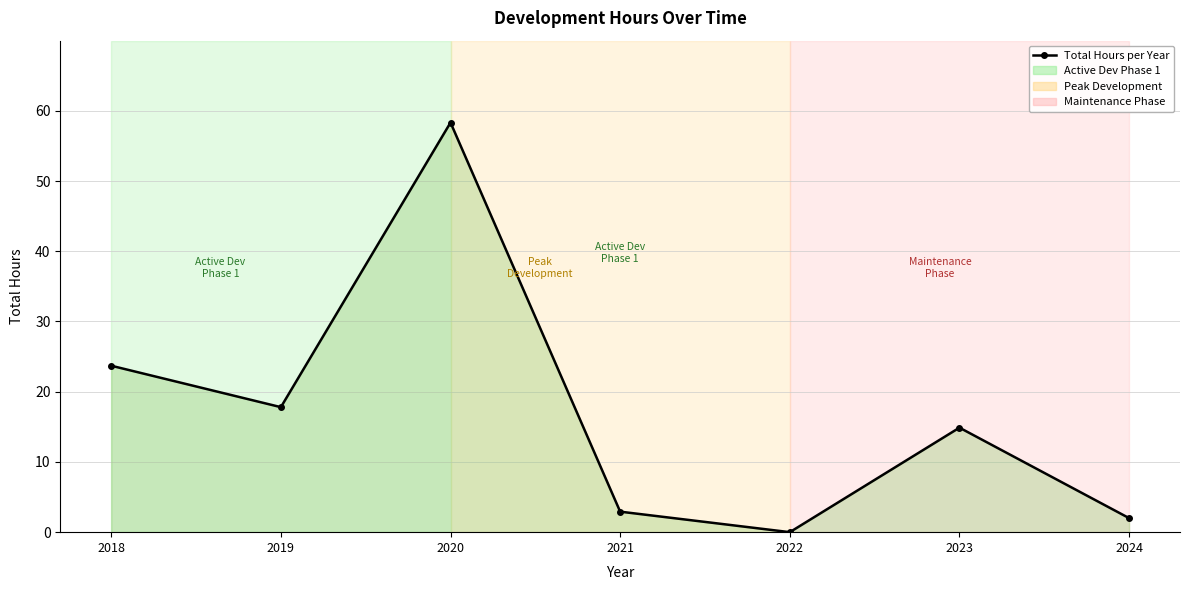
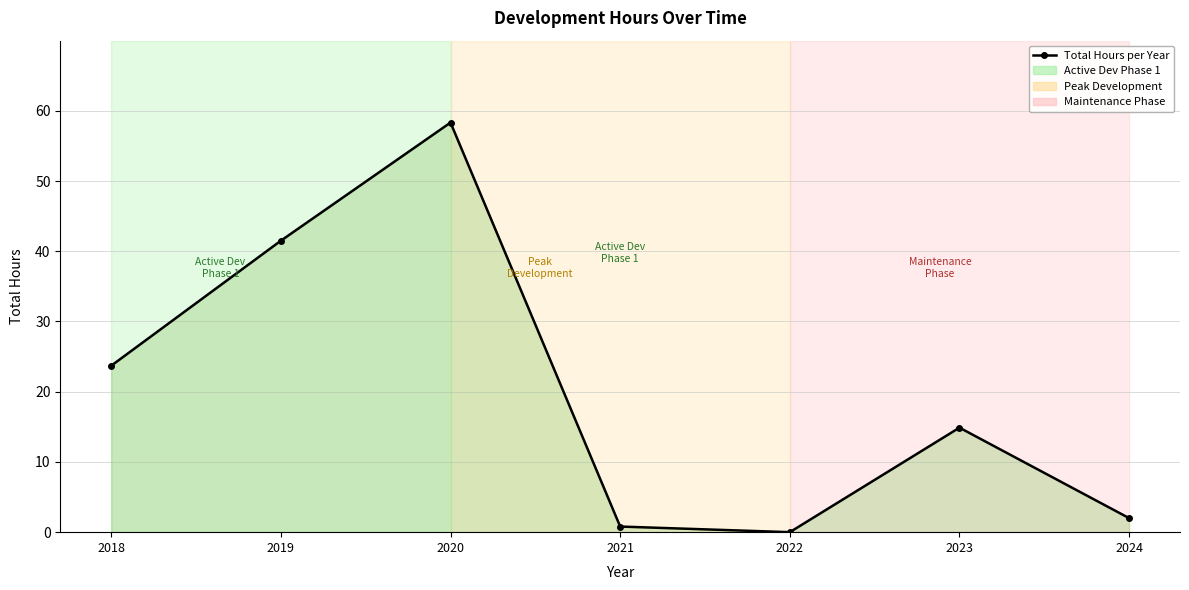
  {
    "2018": 24,
-   "2019": 18,
+   "2019": 42,
    "2020": 58,
-   "2021": 3,
+   "2021": 1,
    "2022": 0,
    "2023": 15,
    "2024": 2
  }
